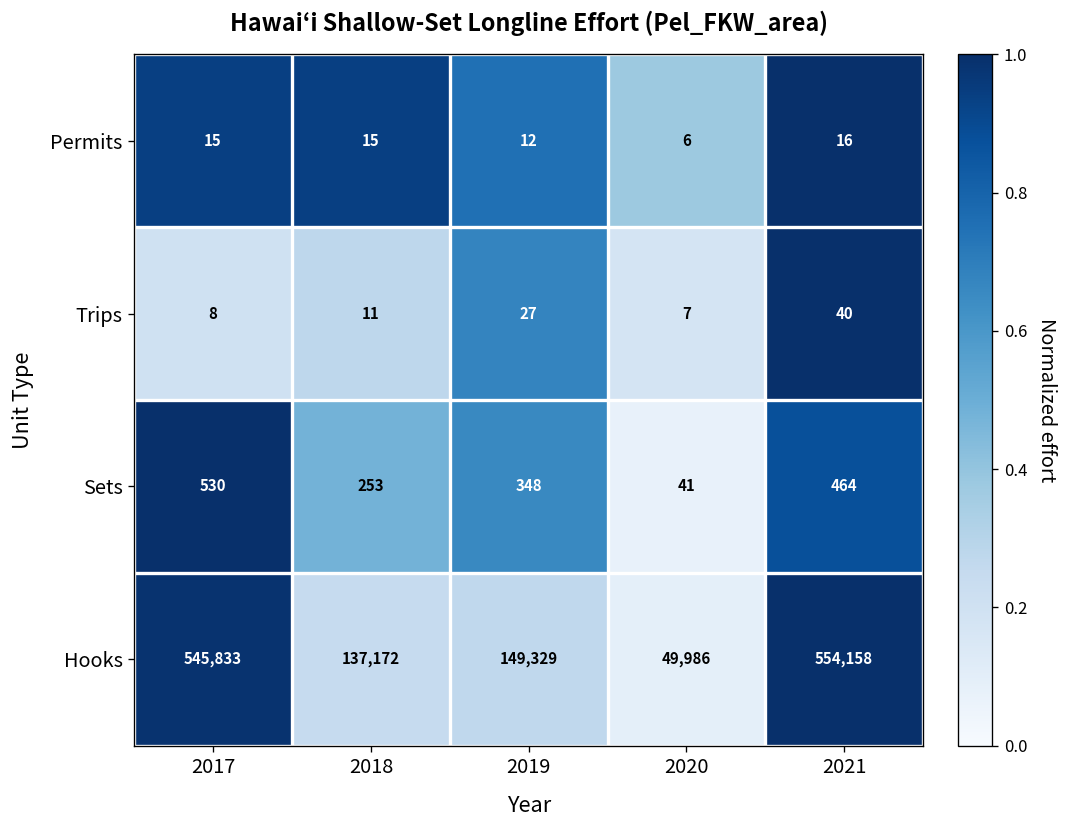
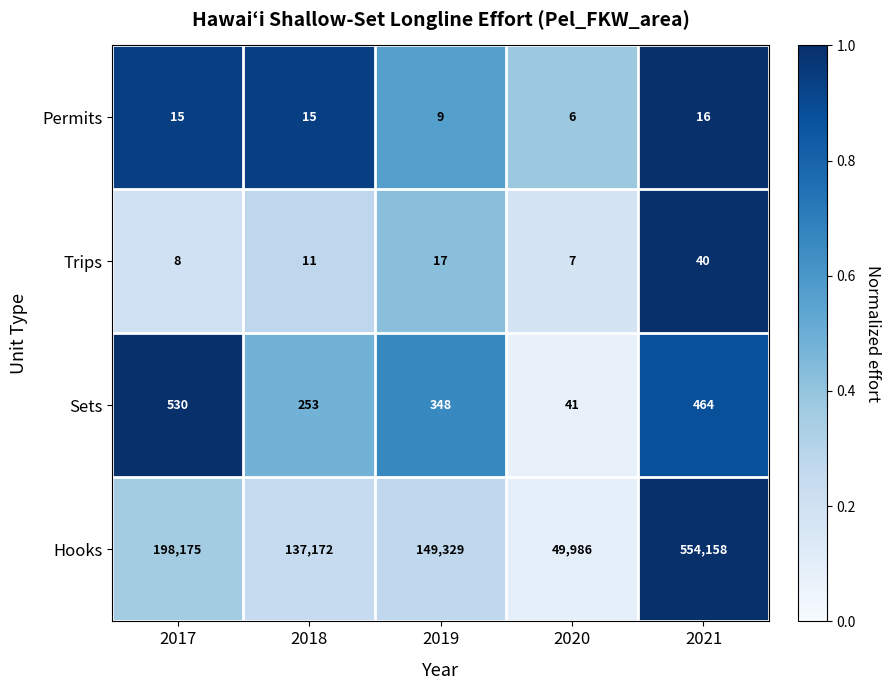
  {
    "Permits": {
      "2017": "15",
      "2018": "15",
-     "2019": "12",
+     "2019": "9",
      "2020": "6",
      "2021": "16"
    },
    "Trips": {
      "2017": "8",
      "2018": "11",
-     "2019": "27",
+     "2019": "17",
      "2020": "7",
      "2021": "40"
    },
    "Sets": {
      "2017": "530",
      "2018": "253",
      "2019": "348",
      "2020": "41",
      "2021": "464"
    },
    "Hooks": {
-     "2017": "545,833",
+     "2017": "198,175",
      "2018": "137,172",
      "2019": "149,329",
      "2020": "49,986",
      "2021": "554,158"
    }
  }
